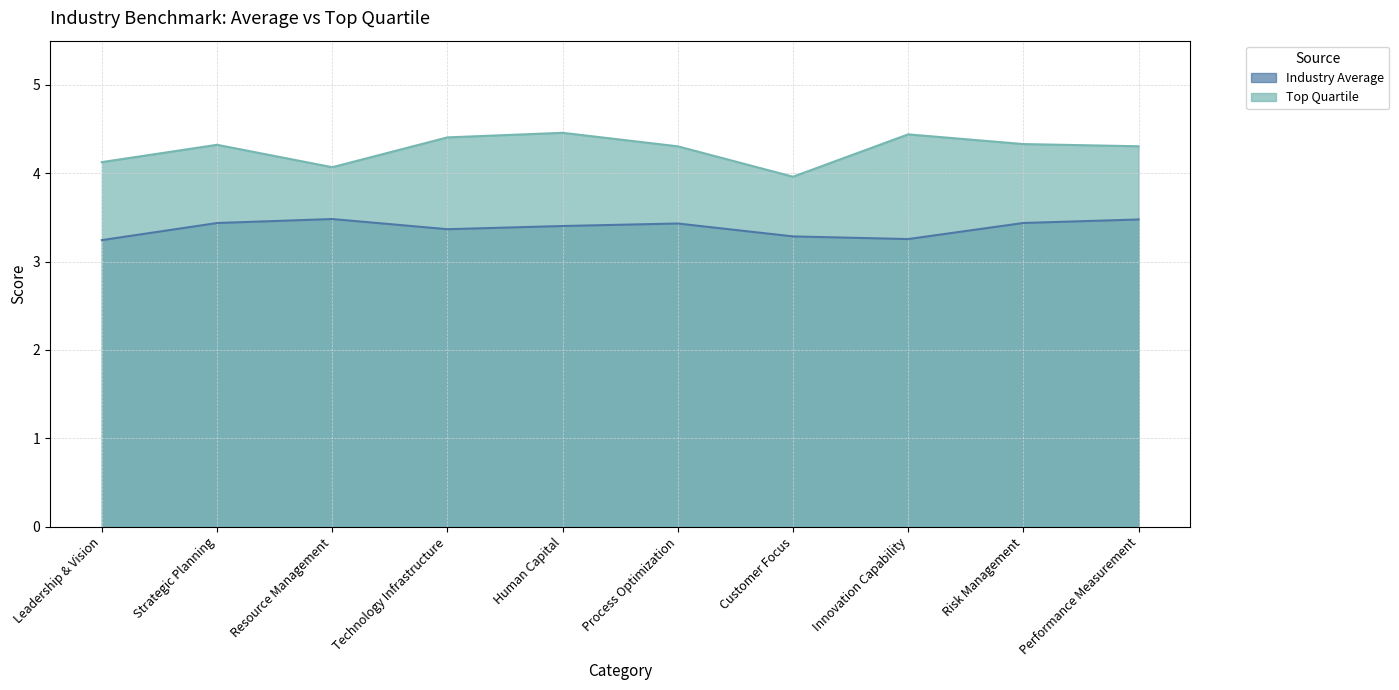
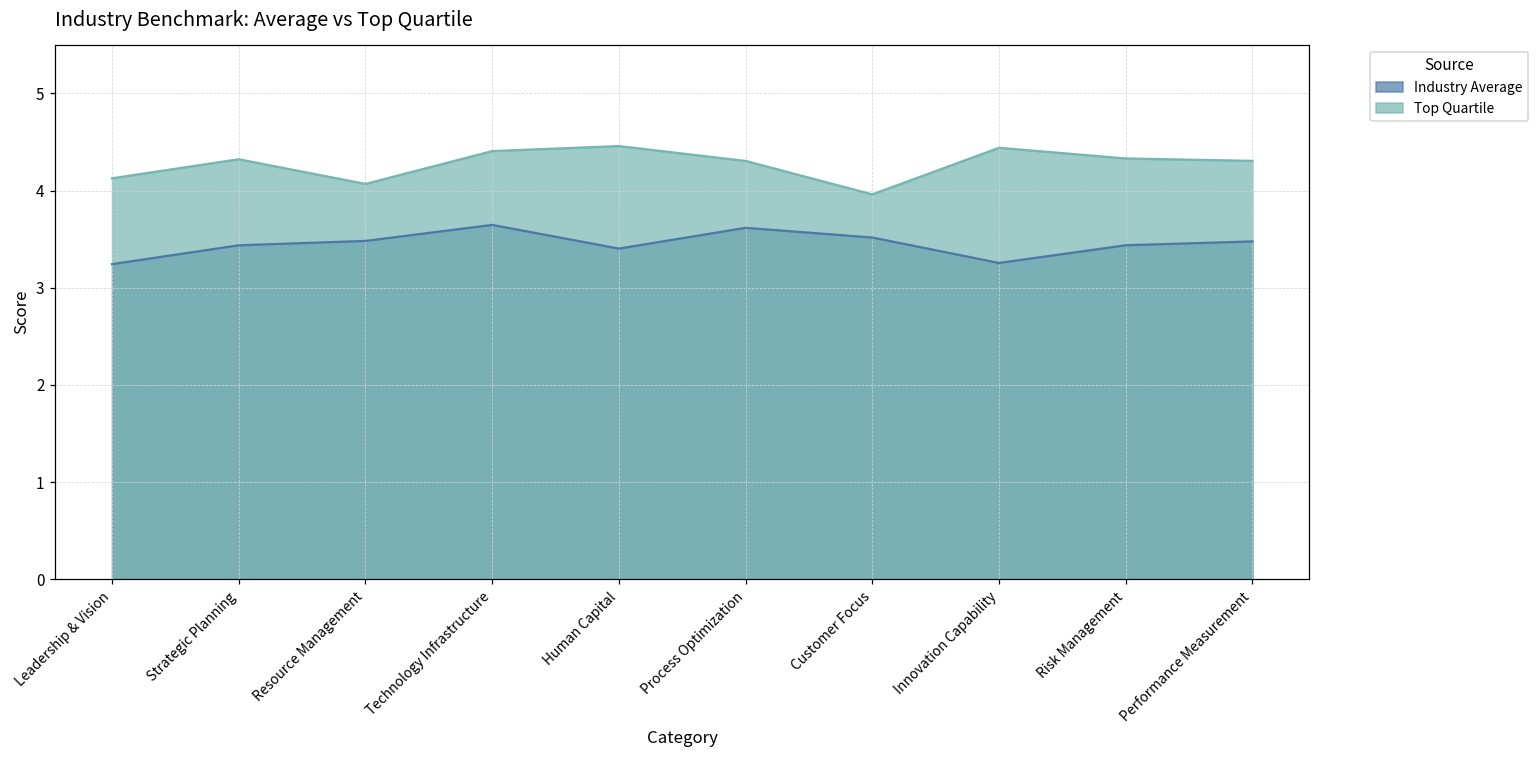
  {
    "Industry Average": {
      "Leadership & Vision": 3.2,
      "Strategic Planning": 3.4,
      "Resource Management": 3.5,
-     "Technology Infrastructure": 3.4,
+     "Technology Infrastructure": 3.6,
      "Human Capital": 3.4,
-     "Process Optimization": 3.4,
-     "Customer Focus": 3.3,
+     "Process Optimization": 3.6,
+     "Customer Focus": 3.5,
      "Innovation Capability": 3.3,
      "Risk Management": 3.4,
      "Performance Measurement": 3.5
    },
    "Top Quartile": {
      "Leadership & Vision": 4.1,
      "Strategic Planning": 4.3,
      "Resource Management": 4.1,
      "Technology Infrastructure": 4.4,
      "Human Capital": 4.5,
      "Process Optimization": 4.3,
      "Customer Focus": 4.0,
      "Innovation Capability": 4.4,
      "Risk Management": 4.3,
      "Performance Measurement": 4.3
    }
  }
